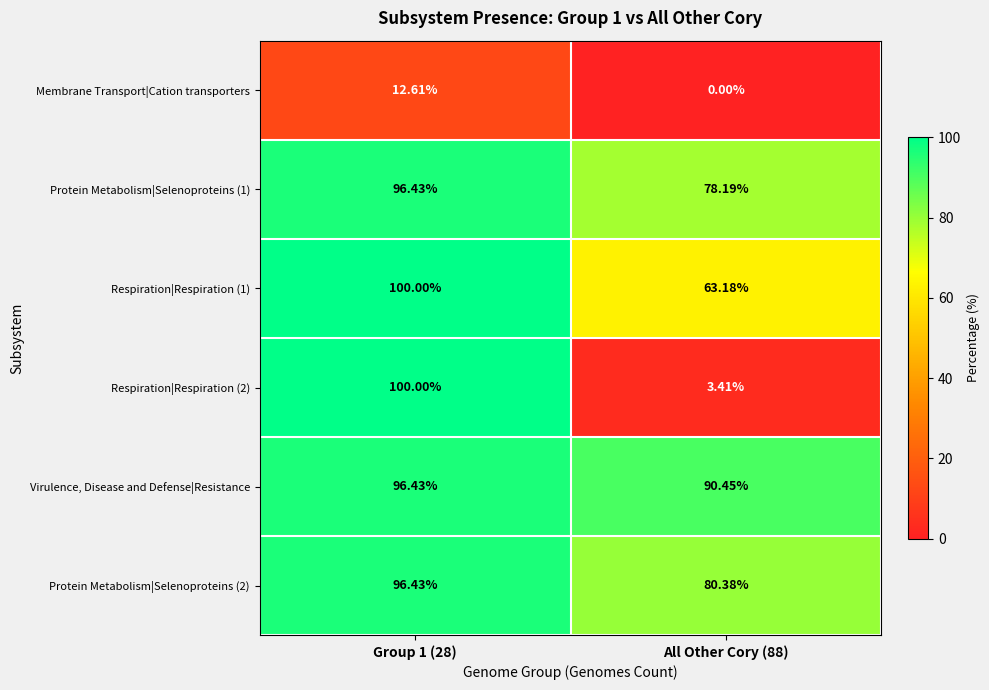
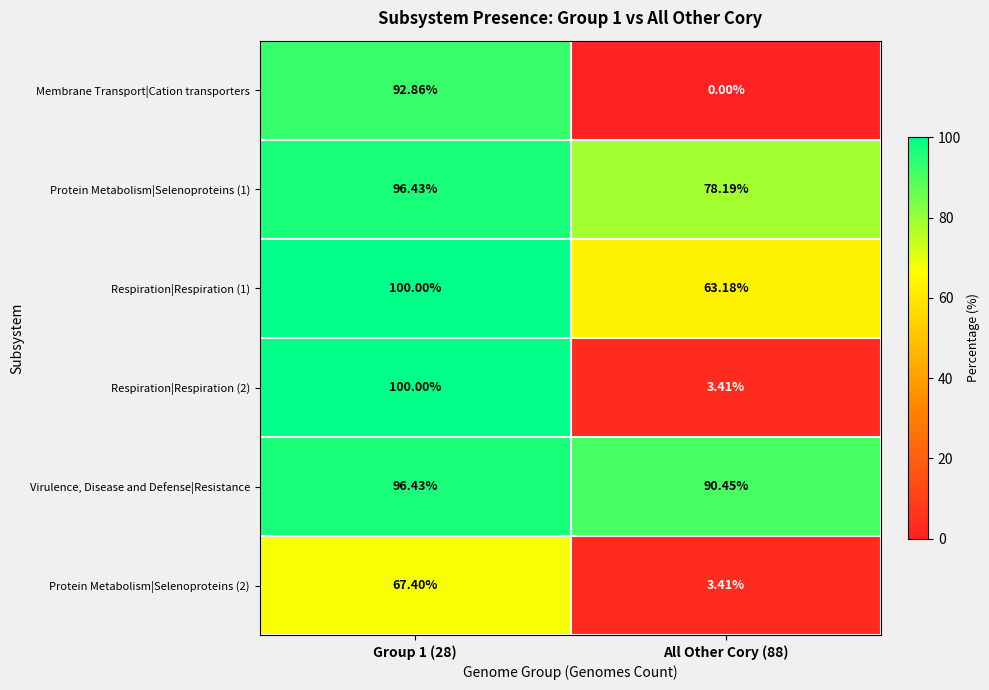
  {
    "Membrane Transport|Cation transporters": {
-     "Group 1 (28)": "12.61%",
+     "Group 1 (28)": "92.86%",
      "All Other Cory (88)": "0.00%"
    },
    "Protein Metabolism|Selenoproteins (1)": {
      "Group 1 (28)": "96.43%",
      "All Other Cory (88)": "78.19%"
    },
    "Respiration|Respiration (1)": {
      "Group 1 (28)": "100.00%",
      "All Other Cory (88)": "63.18%"
    },
    "Respiration|Respiration (2)": {
      "Group 1 (28)": "100.00%",
      "All Other Cory (88)": "3.41%"
    },
    "Virulence, Disease and Defense|Resistance": {
      "Group 1 (28)": "96.43%",
      "All Other Cory (88)": "90.45%"
    },
    "Protein Metabolism|Selenoproteins (2)": {
-     "Group 1 (28)": "96.43%",
-     "All Other Cory (88)": "80.38%"
+     "Group 1 (28)": "67.40%",
+     "All Other Cory (88)": "3.41%"
    }
  }
